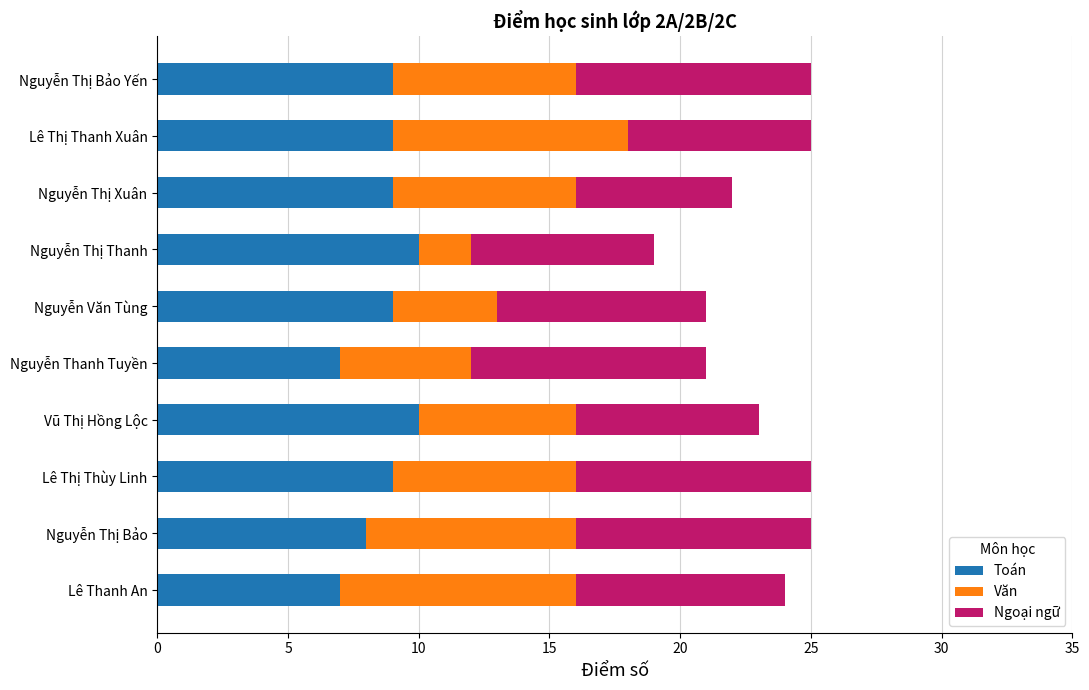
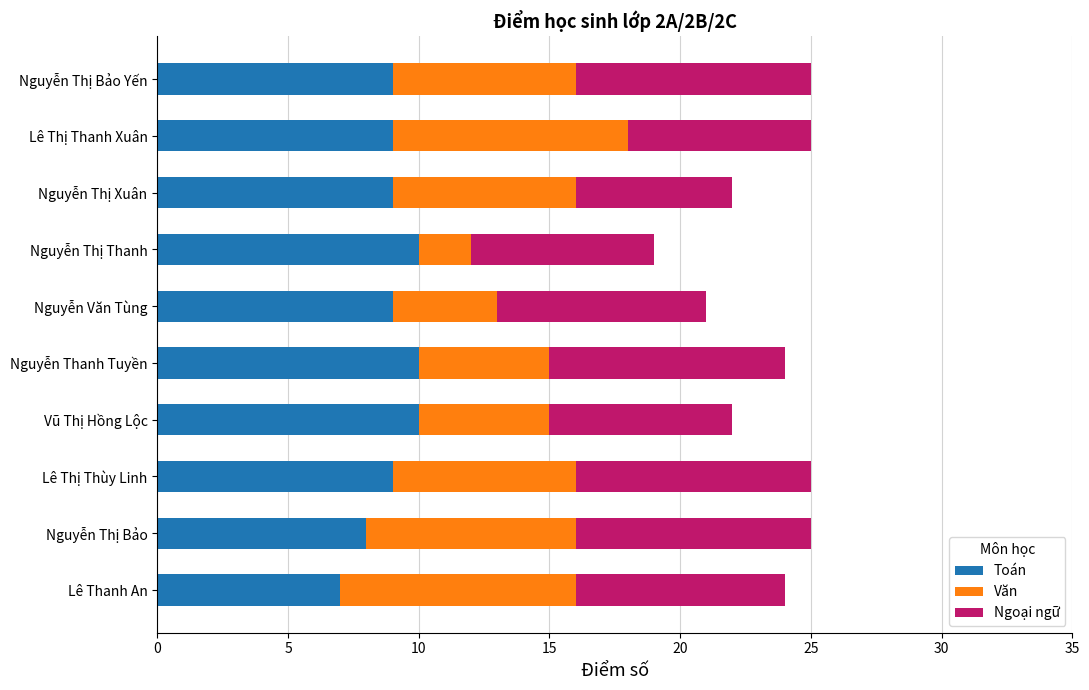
  {
    "Toán": {
      "Nguyễn Thị Bảo Yến": 9,
      "Lê Thị Thanh Xuân": 9,
      "Nguyễn Thị Xuân": 9,
      "Nguyễn Thị Thanh": 10,
      "Nguyễn Văn Tùng": 9,
-     "Nguyễn Thanh Tuyền": 7,
+     "Nguyễn Thanh Tuyền": 10,
      "Vũ Thị Hồng Lộc": 10,
      "Lê Thị Thùy Linh": 9,
      "Nguyễn Thị Bảo": 8,
      "Lê Thanh An": 7
    },
    "Văn": {
      "Nguyễn Thị Bảo Yến": 7,
      "Lê Thị Thanh Xuân": 9,
      "Nguyễn Thị Xuân": 7,
      "Nguyễn Thị Thanh": 2,
      "Nguyễn Văn Tùng": 4,
      "Nguyễn Thanh Tuyền": 5,
-     "Vũ Thị Hồng Lộc": 6,
+     "Vũ Thị Hồng Lộc": 5,
      "Lê Thị Thùy Linh": 7,
      "Nguyễn Thị Bảo": 8,
      "Lê Thanh An": 9
    },
    "Ngoại ngữ": {
      "Nguyễn Thị Bảo Yến": 9,
      "Lê Thị Thanh Xuân": 7,
      "Nguyễn Thị Xuân": 6,
      "Nguyễn Thị Thanh": 7,
      "Nguyễn Văn Tùng": 8,
      "Nguyễn Thanh Tuyền": 9,
      "Vũ Thị Hồng Lộc": 7,
      "Lê Thị Thùy Linh": 9,
      "Nguyễn Thị Bảo": 9,
      "Lê Thanh An": 8
    }
  }
